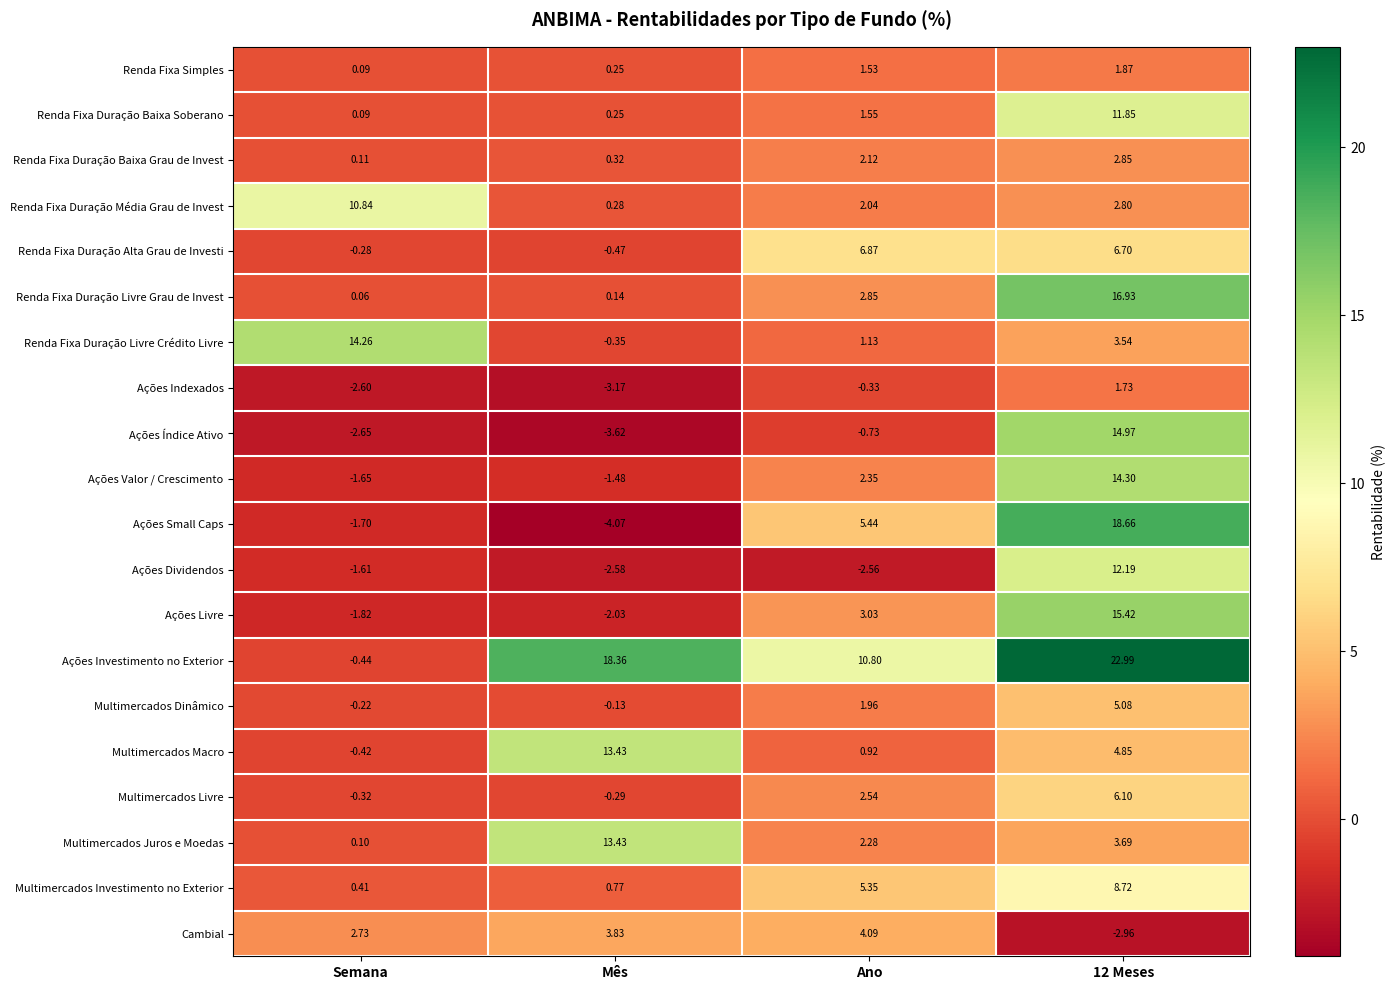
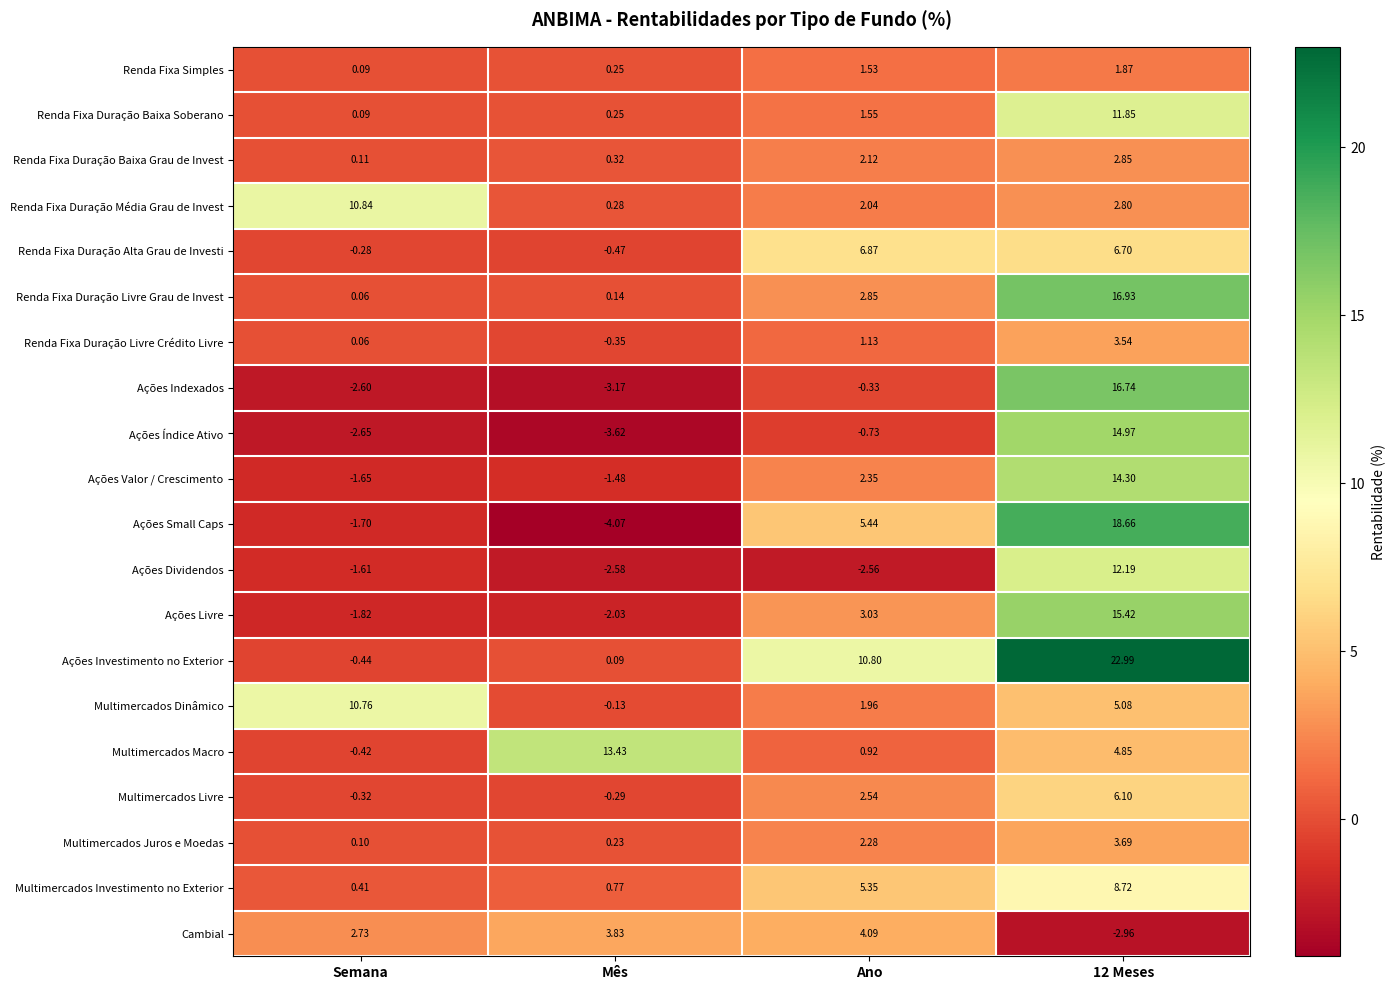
  {
    "Renda Fixa Simples": {
      "Semana": 0.09,
      "Mês": 0.25,
      "Ano": 1.53,
      "12 Meses": 1.87
    },
    "Renda Fixa Duração Baixa Soberano": {
      "Semana": 0.09,
      "Mês": 0.25,
      "Ano": 1.55,
      "12 Meses": 11.85
    },
    "Renda Fixa Duração Baixa Grau de Invest": {
      "Semana": 0.11,
      "Mês": 0.32,
      "Ano": 2.12,
      "12 Meses": 2.85
    },
    "Renda Fixa Duração Média Grau de Invest": {
      "Semana": 10.84,
      "Mês": 0.28,
      "Ano": 2.04,
      "12 Meses": 2.80
    },
    "Renda Fixa Duração Alta Grau de Investi": {
      "Semana": -0.28,
      "Mês": -0.47,
      "Ano": 6.87,
      "12 Meses": 6.70
    },
    "Renda Fixa Duração Livre Grau de Invest": {
      "Semana": 0.06,
      "Mês": 0.14,
      "Ano": 2.85,
      "12 Meses": 16.93
    },
    "Renda Fixa Duração Livre Crédito Livre": {
-     "Semana": 14.26,
+     "Semana": 0.06,
      "Mês": -0.35,
      "Ano": 1.13,
      "12 Meses": 3.54
    },
    "Ações Indexados": {
      "Semana": -2.60,
      "Mês": -3.17,
      "Ano": -0.33,
-     "12 Meses": 1.73
+     "12 Meses": 16.74
    },
    "Ações Índice Ativo": {
      "Semana": -2.65,
      "Mês": -3.62,
      "Ano": -0.73,
      "12 Meses": 14.97
    },
    "Ações Valor / Crescimento": {
      "Semana": -1.65,
      "Mês": -1.48,
      "Ano": 2.35,
      "12 Meses": 14.30
    },
    "Ações Small Caps": {
      "Semana": -1.70,
      "Mês": -4.07,
      "Ano": 5.44,
      "12 Meses": 18.66
    },
    "Ações Dividendos": {
      "Semana": -1.61,
      "Mês": -2.58,
      "Ano": -2.56,
      "12 Meses": 12.19
    },
    "Ações Livre": {
      "Semana": -1.82,
      "Mês": -2.03,
      "Ano": 3.03,
      "12 Meses": 15.42
    },
    "Ações Investimento no Exterior": {
      "Semana": -0.44,
-     "Mês": 18.36,
+     "Mês": 0.09,
      "Ano": 10.80,
      "12 Meses": 22.99
    },
    "Multimercados Dinâmico": {
-     "Semana": -0.22,
+     "Semana": 10.76,
      "Mês": -0.13,
      "Ano": 1.96,
      "12 Meses": 5.08
    },
    "Multimercados Macro": {
      "Semana": -0.42,
      "Mês": 13.43,
      "Ano": 0.92,
      "12 Meses": 4.85
    },
    "Multimercados Livre": {
      "Semana": -0.32,
      "Mês": -0.29,
      "Ano": 2.54,
      "12 Meses": 6.10
    },
    "Multimercados Juros e Moedas": {
      "Semana": 0.10,
-     "Mês": 13.43,
+     "Mês": 0.23,
      "Ano": 2.28,
      "12 Meses": 3.69
    },
    "Multimercados Investimento no Exterior": {
      "Semana": 0.41,
      "Mês": 0.77,
      "Ano": 5.35,
      "12 Meses": 8.72
    },
    "Cambial": {
      "Semana": 2.73,
      "Mês": 3.83,
      "Ano": 4.09,
      "12 Meses": -2.96
    }
  }
